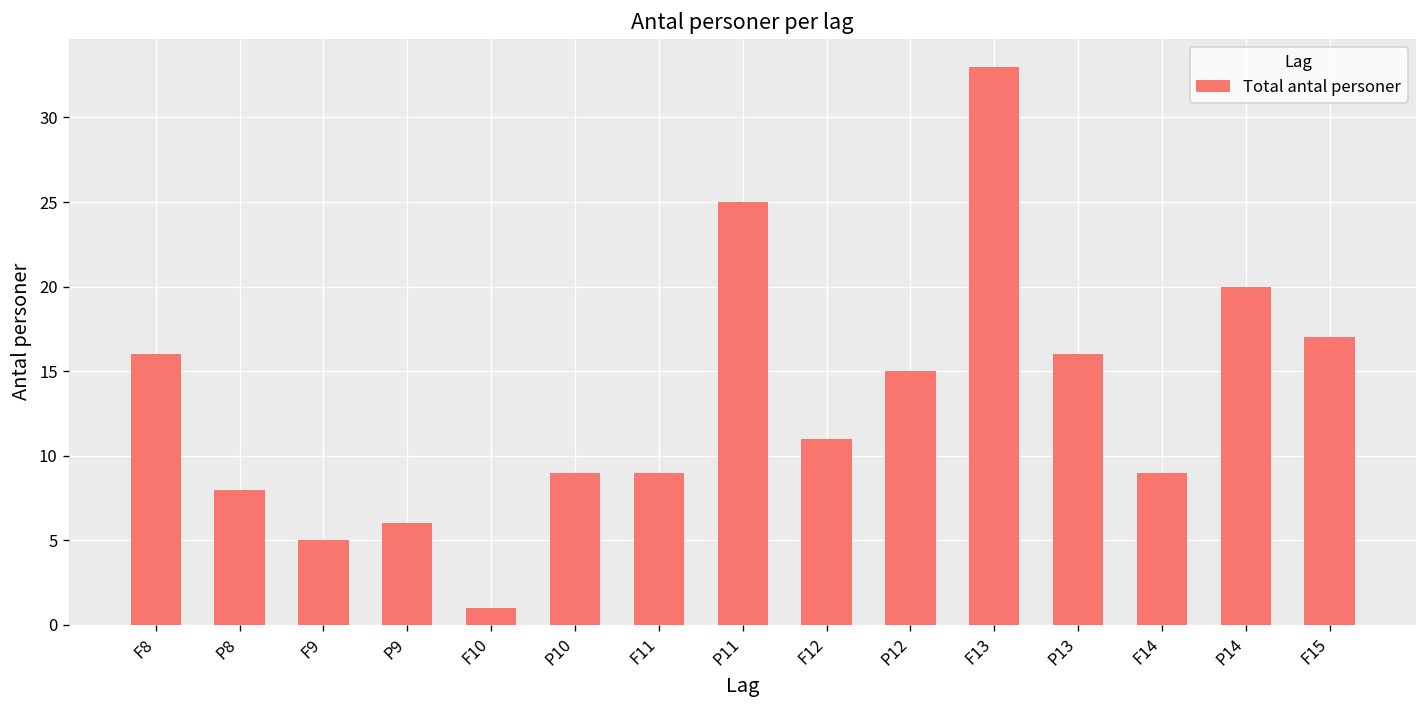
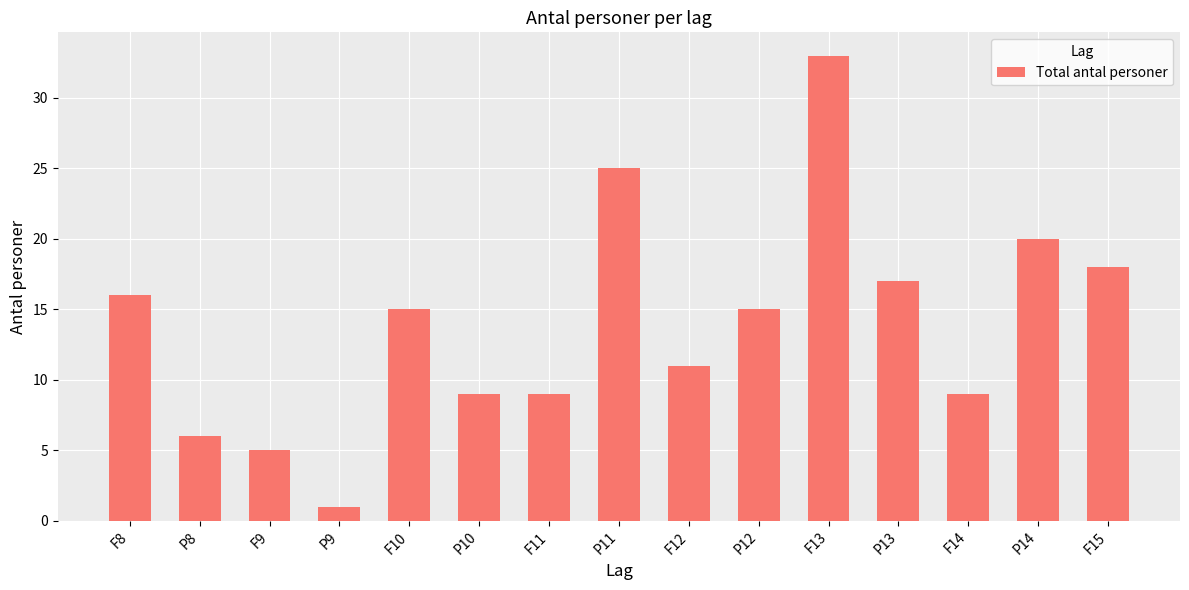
  {
    "F8": 16,
-   "P8": 8,
+   "P8": 6,
    "F9": 5,
-   "P9": 6,
-   "F10": 1,
+   "P9": 1,
+   "F10": 15,
    "P10": 9,
    "F11": 9,
    "P11": 25,
    "F12": 11,
    "P12": 15,
    "F13": 33,
-   "P13": 16,
+   "P13": 17,
    "F14": 9,
    "P14": 20,
-   "F15": 17
+   "F15": 18
  }
